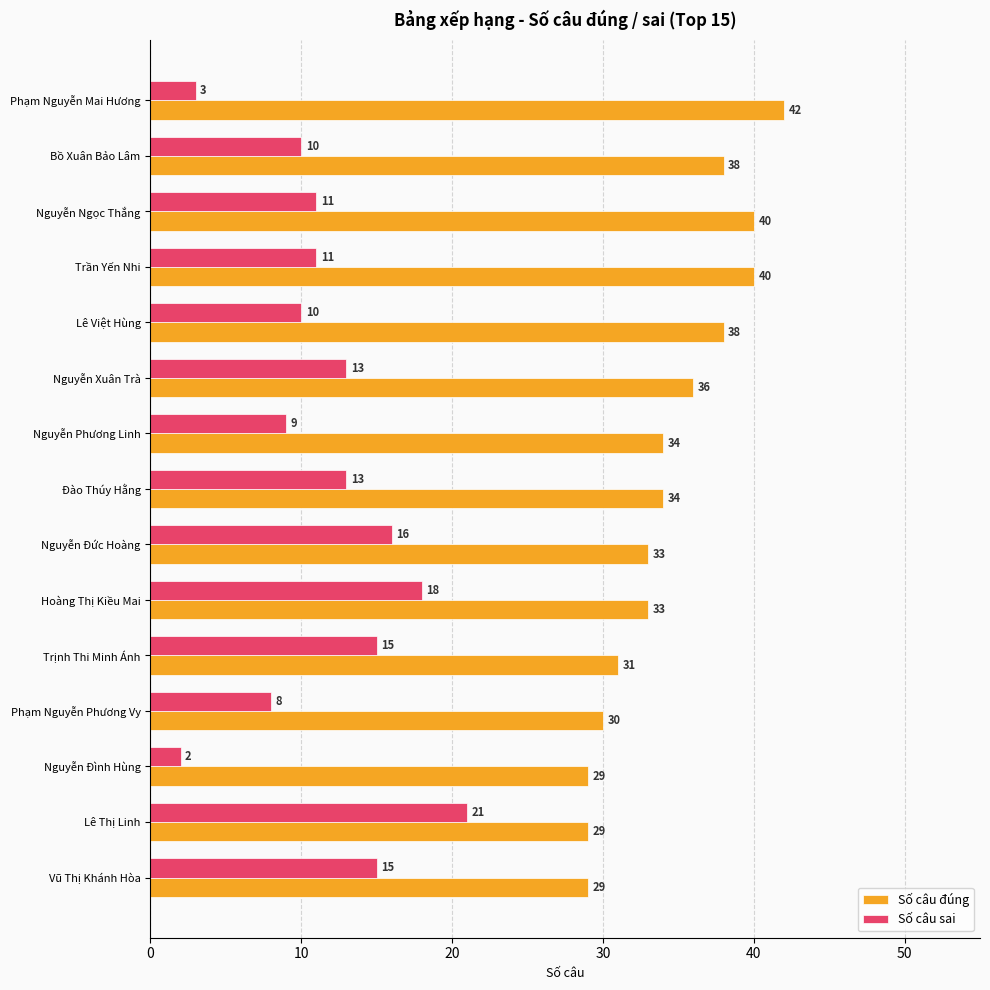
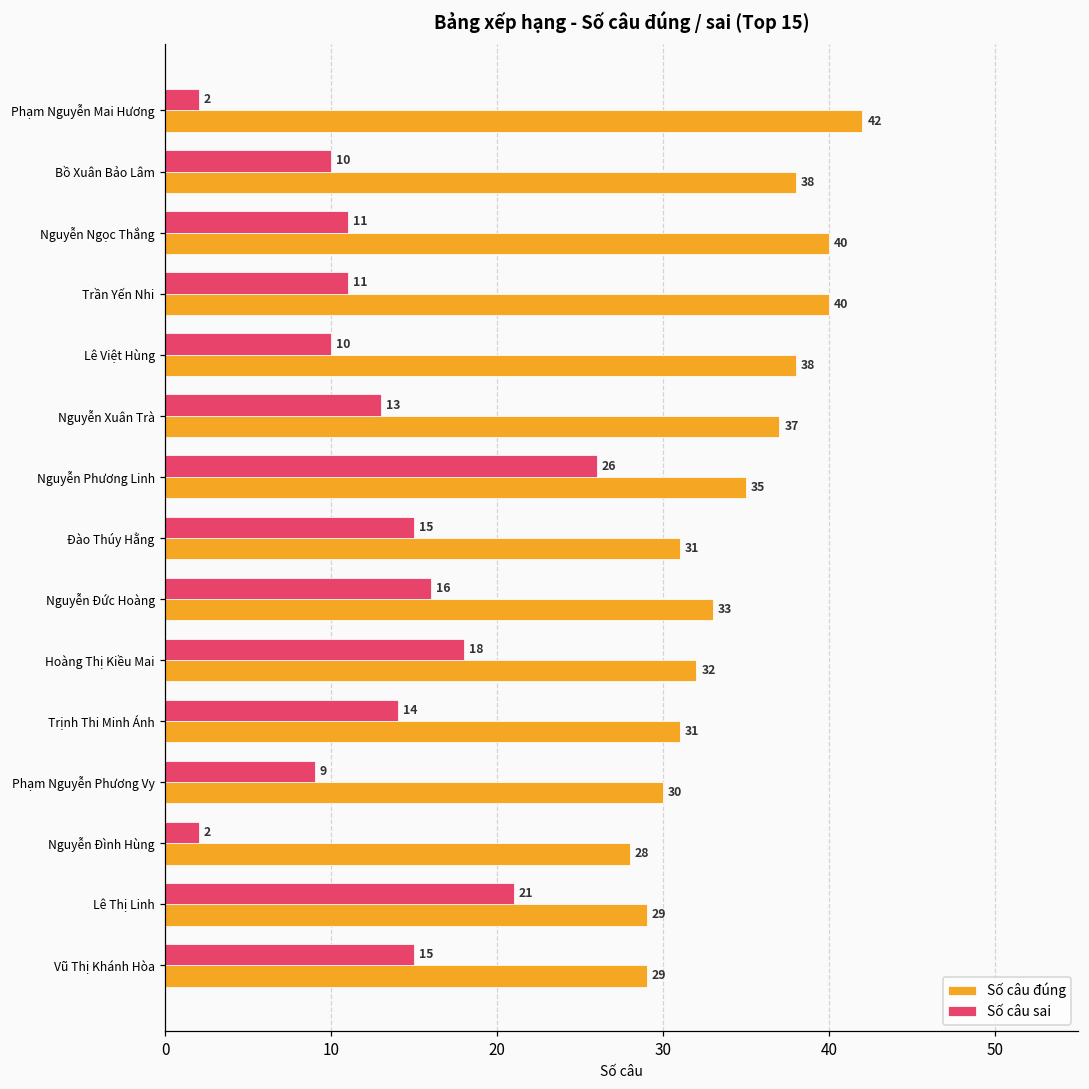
  {
    "Số câu đúng": {
      "Phạm Nguyễn Mai Hương": 42,
      "Bồ Xuân Bảo Lâm": 38,
      "Nguyễn Ngọc Thắng": 40,
      "Trần Yến Nhi": 40,
      "Lê Việt Hùng": 38,
-     "Nguyễn Xuân Trà": 36,
-     "Nguyễn Phương Linh": 34,
-     "Đào Thúy Hằng": 34,
+     "Nguyễn Xuân Trà": 37,
+     "Nguyễn Phương Linh": 35,
+     "Đào Thúy Hằng": 31,
      "Nguyễn Đức Hoàng": 33,
-     "Hoàng Thị Kiều Mai": 33,
+     "Hoàng Thị Kiều Mai": 32,
      "Trịnh Thi Minh Ánh": 31,
      "Phạm Nguyễn Phương Vy": 30,
-     "Nguyễn Đình Hùng": 29,
+     "Nguyễn Đình Hùng": 28,
      "Lê Thị Linh": 29,
      "Vũ Thị Khánh Hòa": 29
    },
    "Số câu sai": {
-     "Phạm Nguyễn Mai Hương": 3,
+     "Phạm Nguyễn Mai Hương": 2,
      "Bồ Xuân Bảo Lâm": 10,
      "Nguyễn Ngọc Thắng": 11,
      "Trần Yến Nhi": 11,
      "Lê Việt Hùng": 10,
      "Nguyễn Xuân Trà": 13,
-     "Nguyễn Phương Linh": 9,
-     "Đào Thúy Hằng": 13,
+     "Nguyễn Phương Linh": 26,
+     "Đào Thúy Hằng": 15,
      "Nguyễn Đức Hoàng": 16,
      "Hoàng Thị Kiều Mai": 18,
-     "Trịnh Thi Minh Ánh": 15,
-     "Phạm Nguyễn Phương Vy": 8,
+     "Trịnh Thi Minh Ánh": 14,
+     "Phạm Nguyễn Phương Vy": 9,
      "Nguyễn Đình Hùng": 2,
      "Lê Thị Linh": 21,
      "Vũ Thị Khánh Hòa": 15
    }
  }
